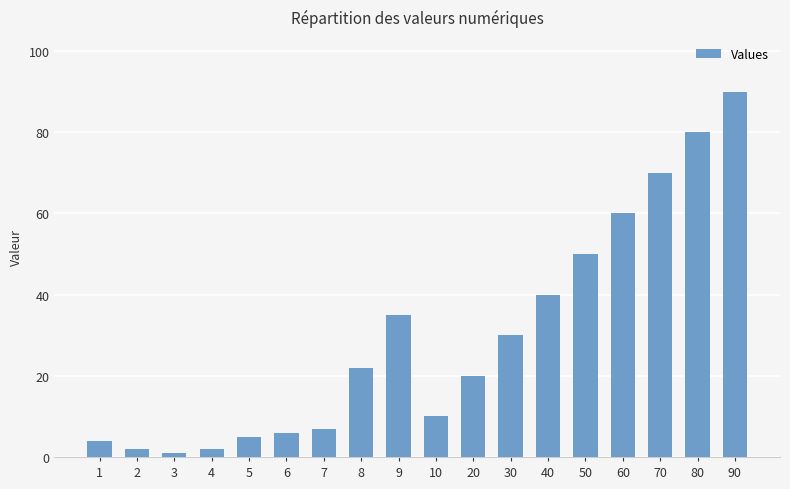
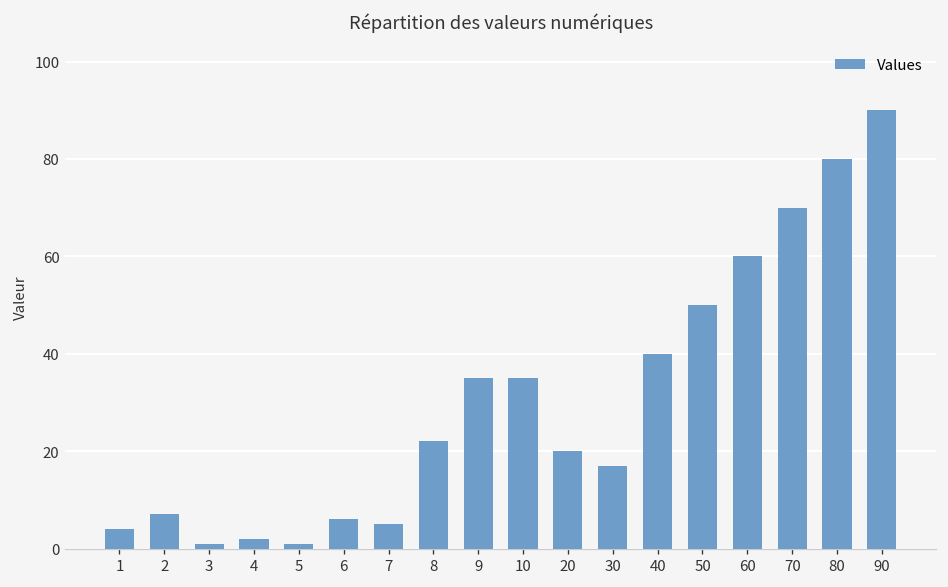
  {
    "1": 4,
-   "2": 2,
+   "2": 7,
    "3": 1,
    "4": 2,
-   "5": 5,
+   "5": 1,
    "6": 6,
-   "7": 7,
+   "7": 5,
    "8": 22,
    "9": 35,
-   "10": 10,
+   "10": 35,
    "20": 20,
-   "30": 30,
+   "30": 17,
    "40": 40,
    "50": 50,
    "60": 60,
    "70": 70,
    "80": 80,
    "90": 90
  }
